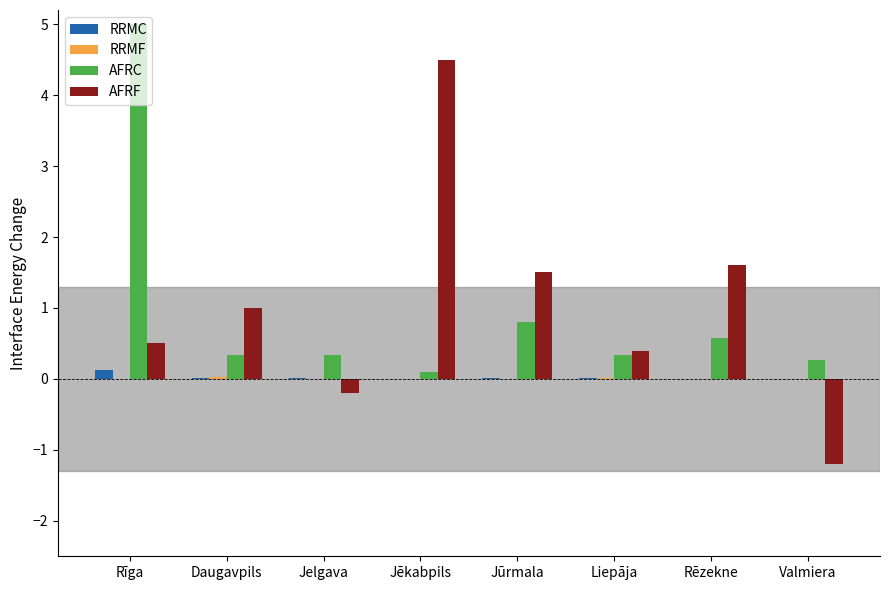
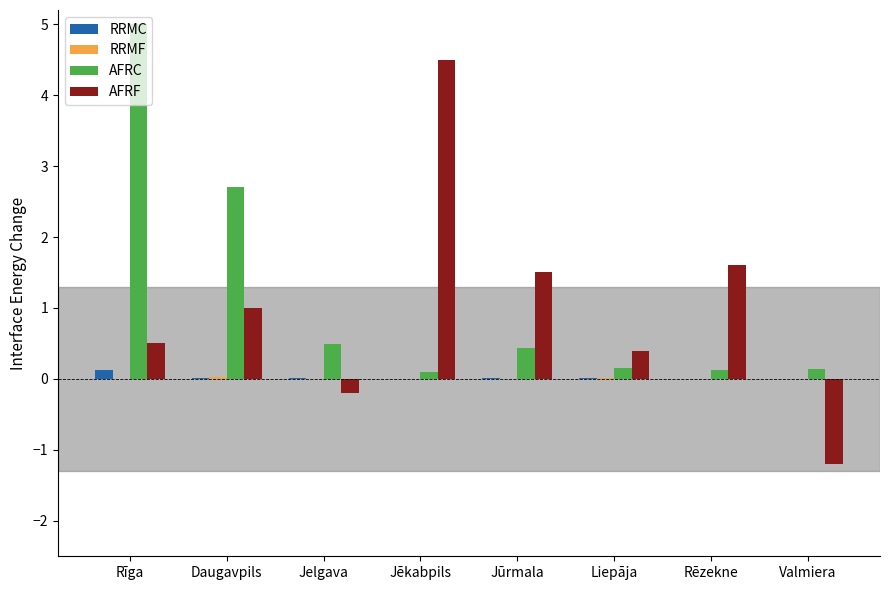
  {
    "RRMC": {
      "Rīga": 0.1
    },
    "RRMF": {
      "Rīga": 0.0,
      "Jūrmala": 0.0
    },
    "AFRC": {
-     "Daugavpils": 0.3,
-     "Jelgava": 0.3,
+     "Daugavpils": 2.7,
+     "Jelgava": 0.5,
      "Jēkabpils": 0.1,
-     "Jūrmala": 0.8,
-     "Liepāja": 0.3,
-     "Rēzekne": 0.6,
-     "Valmiera": 0.3
+     "Jūrmala": 0.4,
+     "Liepāja": 0.2,
+     "Rēzekne": 0.1,
+     "Valmiera": 0.1
    },
    "AFRF": {
      "Rīga": 0.5,
      "Daugavpils": 1.0,
      "Jelgava": -0.2,
      "Jēkabpils": 4.5,
      "Jūrmala": 1.5,
      "Liepāja": 0.4,
      "Rēzekne": 1.6,
      "Valmiera": -1.2
    }
  }
